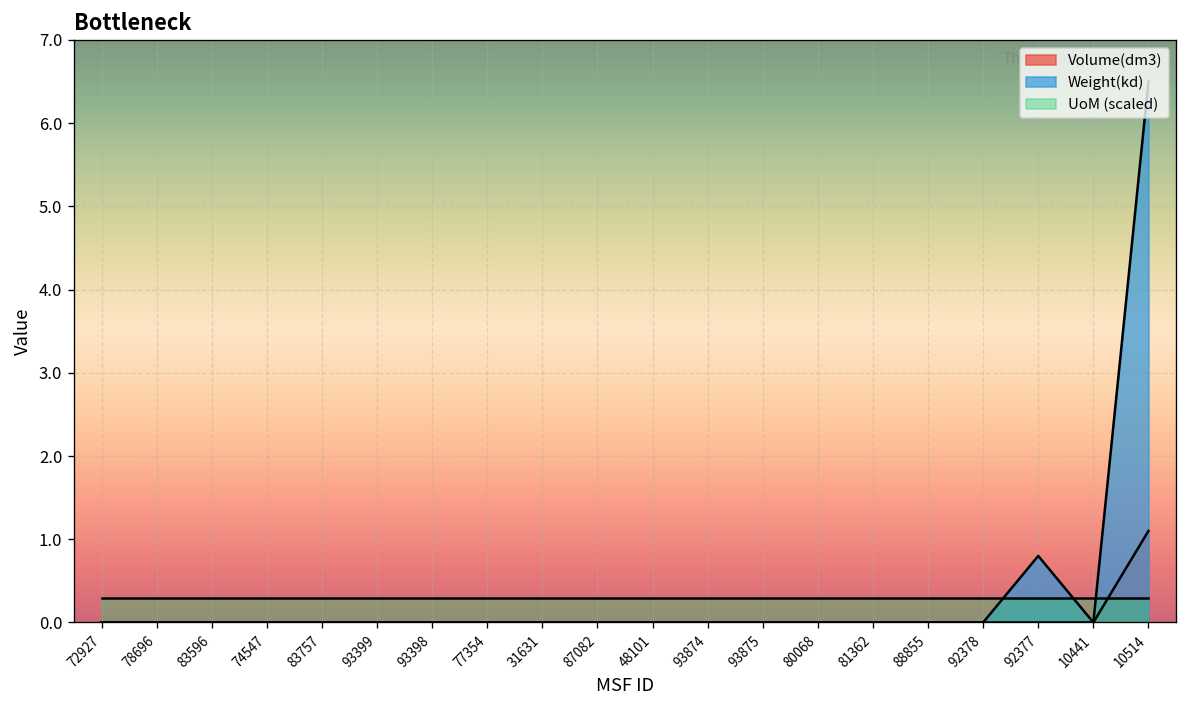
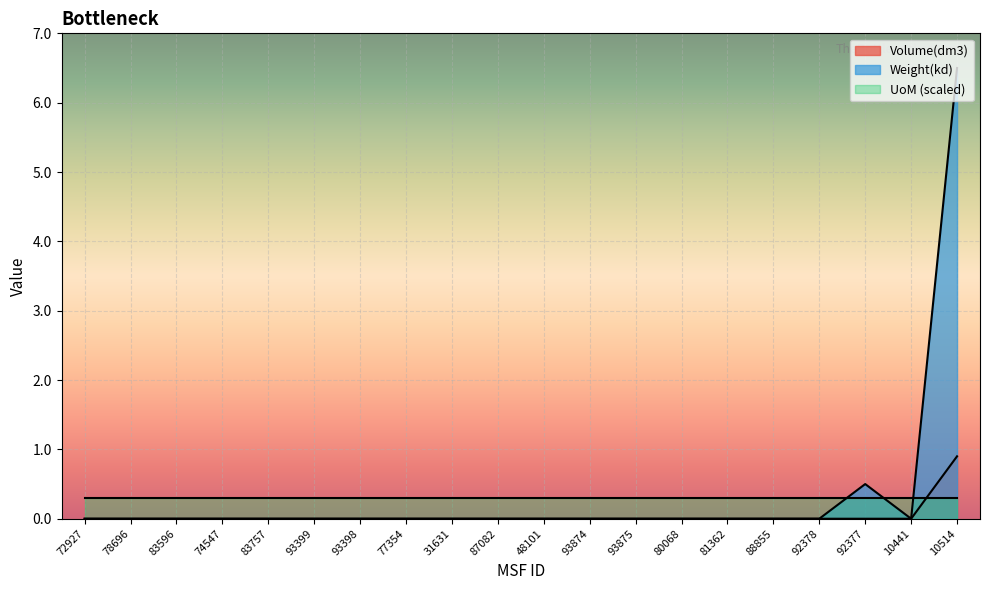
  {
    "Volume(dm3)": {
      "92377": 0.0,
-     "10514": 1.1
+     "10514": 0.9
    },
    "Weight(kd)": {
-     "92377": 0.8
+     "92377": 0.5
    },
    "UoM (scaled)": {
      "72927": 0.3,
      "78696": 0.3,
      "83596": 0.3,
      "74547": 0.3,
      "83757": 0.3,
      "93399": 0.3,
      "93398": 0.3,
      "77354": 0.3,
      "31631": 0.3,
      "87082": 0.3,
      "48101": 0.3,
      "93874": 0.3,
      "93875": 0.3,
      "80068": 0.3,
      "81362": 0.3,
      "88855": 0.3,
      "92378": 0.3,
      "92377": 0.3,
      "10441": 0.3,
      "10514": 0.3
    }
  }
